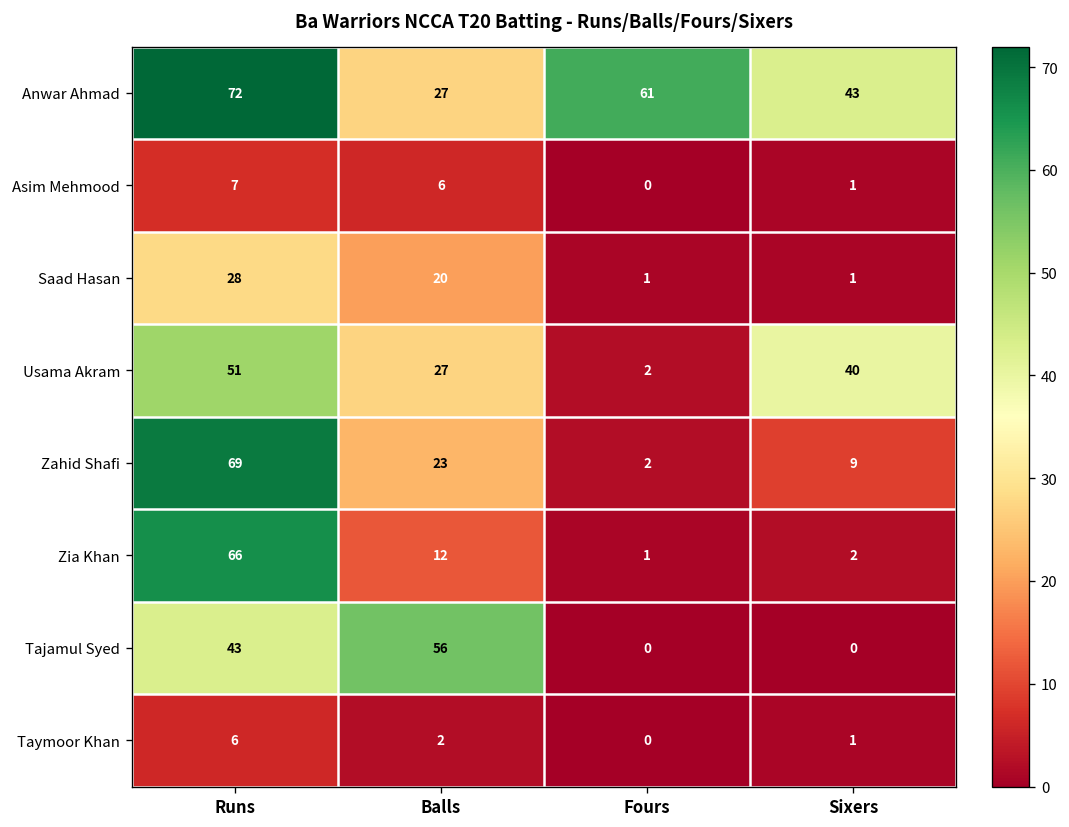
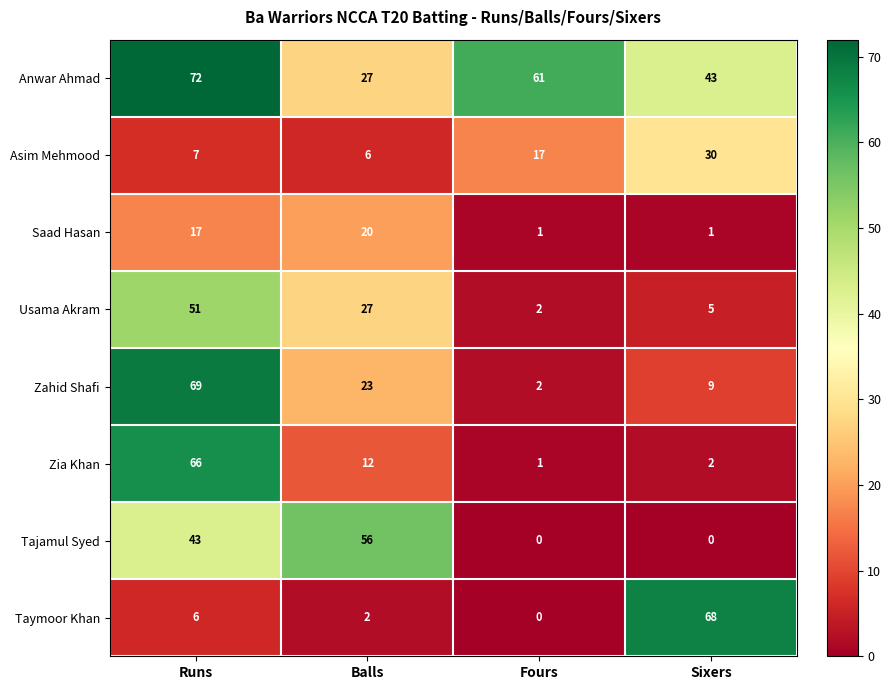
  {
    "Anwar Ahmad": {
      "Runs": 72,
      "Balls": 27,
      "Fours": 61,
      "Sixers": 43
    },
    "Asim Mehmood": {
      "Runs": 7,
      "Balls": 6,
-     "Fours": 0,
-     "Sixers": 1
+     "Fours": 17,
+     "Sixers": 30
    },
    "Saad Hasan": {
-     "Runs": 28,
+     "Runs": 17,
      "Balls": 20,
      "Fours": 1,
      "Sixers": 1
    },
    "Usama Akram": {
      "Runs": 51,
      "Balls": 27,
      "Fours": 2,
-     "Sixers": 40
+     "Sixers": 5
    },
    "Zahid Shafi": {
      "Runs": 69,
      "Balls": 23,
      "Fours": 2,
      "Sixers": 9
    },
    "Zia Khan": {
      "Runs": 66,
      "Balls": 12,
      "Fours": 1,
      "Sixers": 2
    },
    "Tajamul Syed": {
      "Runs": 43,
      "Balls": 56,
      "Fours": 0,
      "Sixers": 0
    },
    "Taymoor Khan": {
      "Runs": 6,
      "Balls": 2,
      "Fours": 0,
-     "Sixers": 1
+     "Sixers": 68
    }
  }
